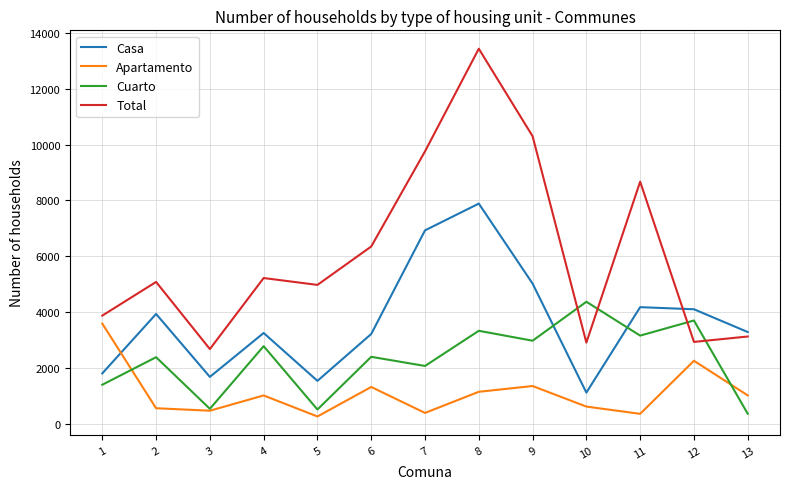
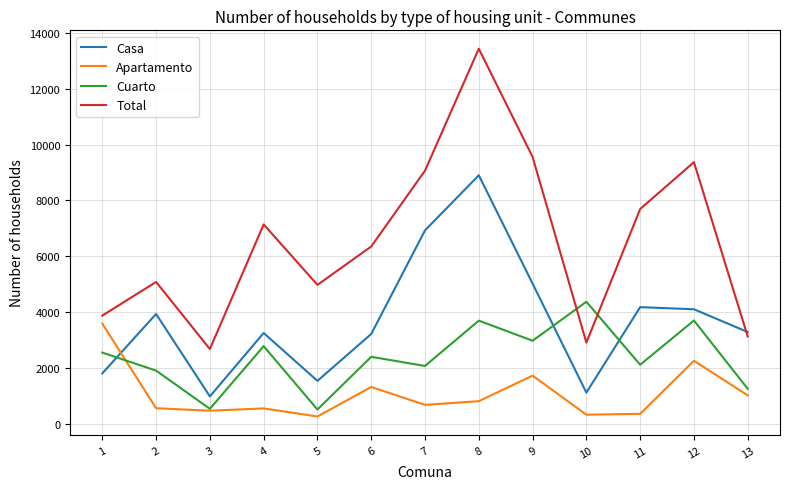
  {
    "Casa": {
      "1": 1800,
      "2": 3900,
-     "3": 1700,
+     "3": 1000,
      "4": 3200,
      "5": 1500,
      "6": 3200,
      "7": 6900,
-     "8": 7900,
+     "8": 8900,
      "9": 5000,
      "10": 1100,
      "11": 4200,
      "12": 4100,
      "13": 3300
    },
    "Apartamento": {
      "1": 3600,
      "2": 500,
-     "4": 1000,
+     "4": 500,
      "5": 300,
      "6": 1300,
-     "7": 400,
-     "8": 1100,
-     "9": 1300,
-     "10": 600,
+     "7": 700,
+     "8": 800,
+     "9": 1700,
+     "10": 300,
      "11": 300,
      "12": 2200,
      "13": 1000
    },
    "Cuarto": {
-     "1": 1400,
-     "2": 2400,
+     "1": 2500,
+     "2": 1900,
      "4": 2800,
      "5": 500,
      "6": 2400,
      "7": 2100,
-     "8": 3300,
+     "8": 3700,
      "9": 3000,
      "10": 4400,
-     "11": 3200,
+     "11": 2100,
      "12": 3700,
-     "13": 400
+     "13": 1200
    },
    "Total": {
      "1": 3900,
      "2": 5100,
      "3": 2700,
-     "4": 5200,
+     "4": 7100,
      "5": 5000,
      "6": 6300,
-     "7": 9800,
+     "7": 9100,
      "8": 13400,
-     "9": 10300,
+     "9": 9600,
      "10": 2900,
-     "11": 8700,
-     "12": 2900,
+     "11": 7700,
+     "12": 9400,
      "13": 3100
    }
  }
